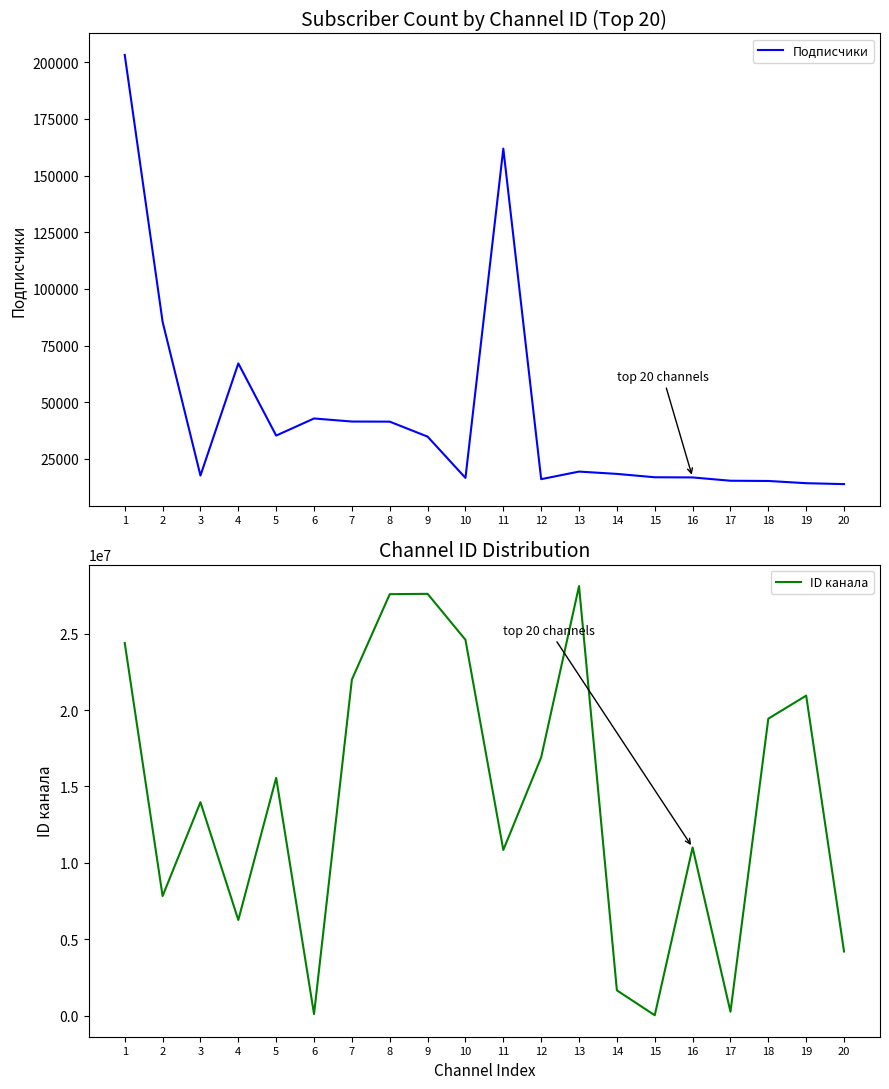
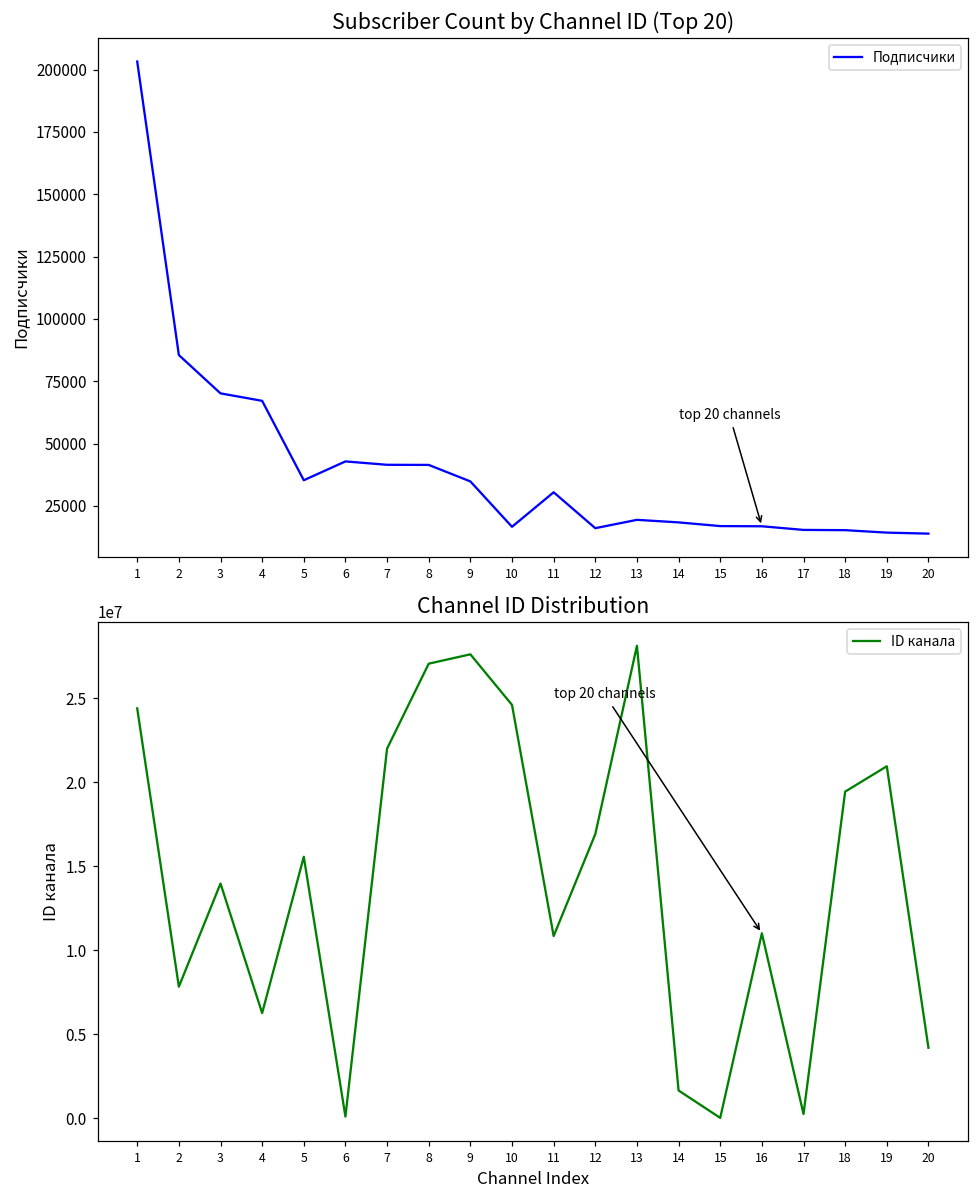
  {
    "Subscriber Count by Channel ID (Top 20)": {
      "1": 203000,
      "2": 86000,
-     "3": 18000,
+     "3": 70000,
      "4": 67000,
      "5": 35000,
      "6": 43000,
      "7": 42000,
      "8": 41000,
      "9": 35000,
      "10": 17000,
-     "11": 162000,
+     "11": 30000,
      "12": 16000,
      "13": 19000,
      "15": 17000,
      "16": 17000,
      "17": 15000,
      "18": 15000,
      "19": 14000,
      "20": 14000
    },
    "Channel ID Distribution": {
      "1": 24400000,
      "2": 7800000,
      "3": 14000000,
      "4": 6300000,
      "5": 15600000,
      "6": 100000,
      "7": 22000000,
-     "8": 27600000,
+     "8": 27100000,
      "9": 27600000,
      "10": 24600000,
      "11": 10800000,
      "13": 28100000,
      "14": 1600000,
      "15": 0,
      "16": 11000000,
      "17": 200000,
      "18": 19400000,
      "19": 20900000,
      "20": 4200000
    }
  }
